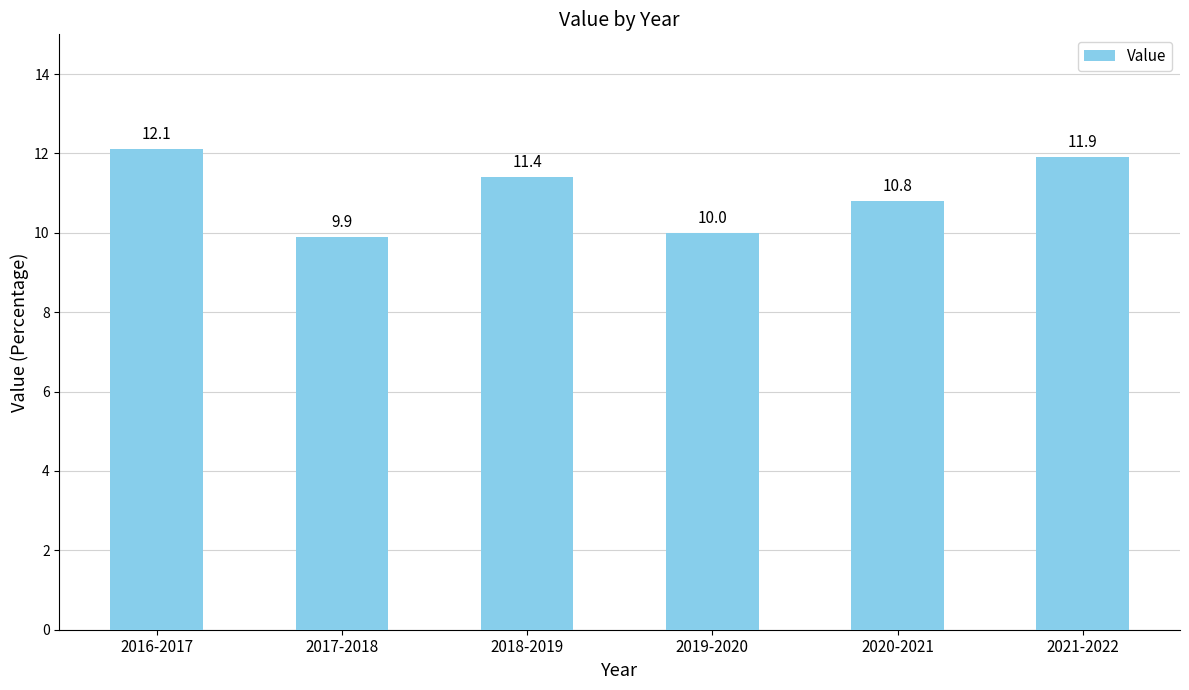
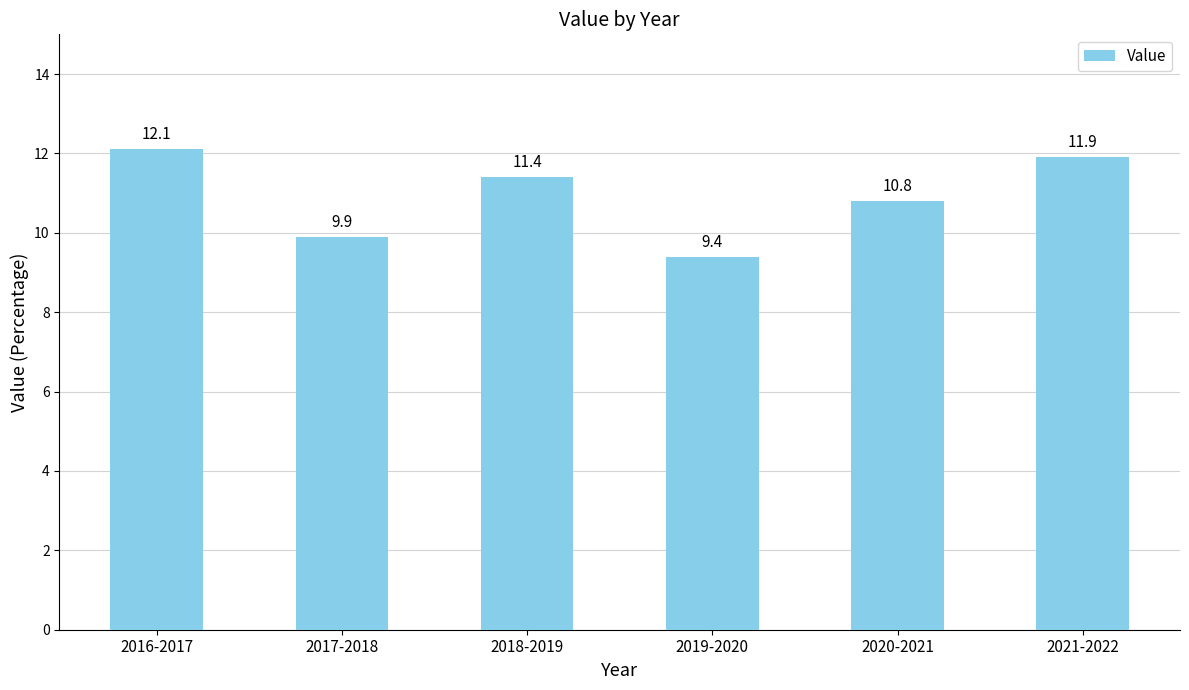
  {
    "2016-2017": 12.1,
    "2017-2018": 9.9,
    "2018-2019": 11.4,
-   "2019-2020": 10.0,
+   "2019-2020": 9.4,
    "2020-2021": 10.8,
    "2021-2022": 11.9
  }
